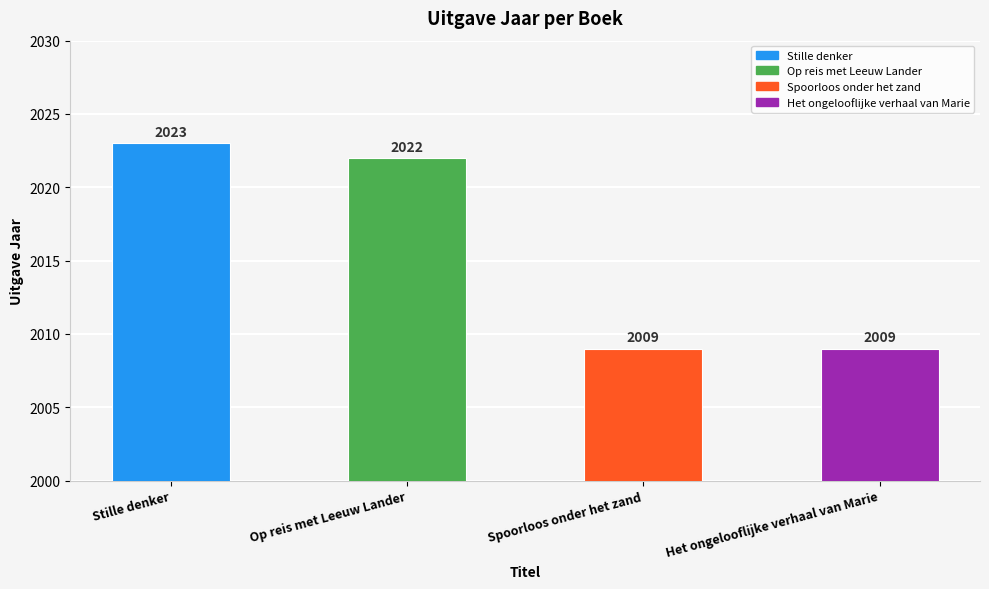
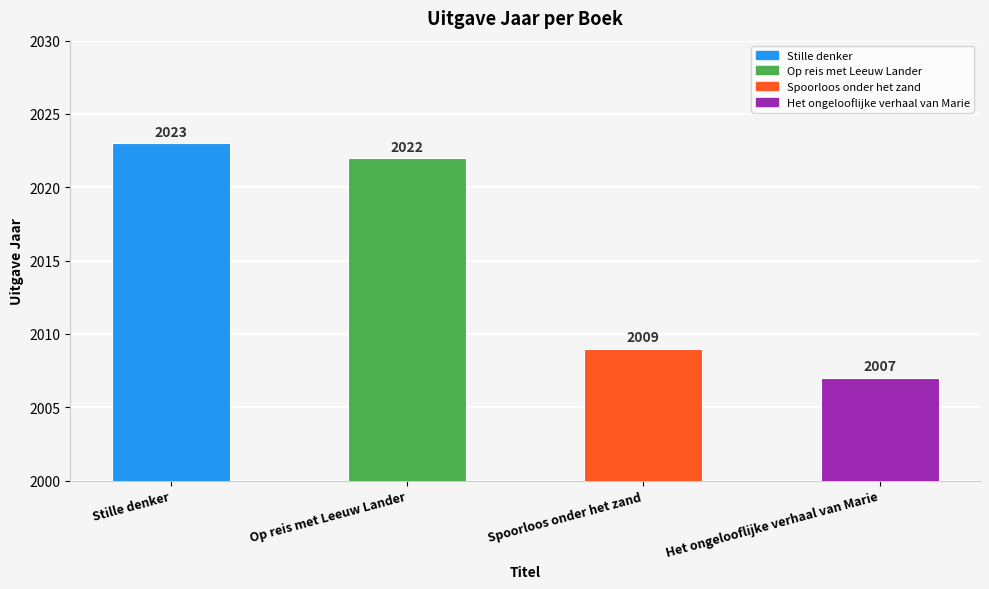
  {
    "Stille denker": 2023,
    "Op reis met Leeuw Lander": 2022,
    "Spoorloos onder het zand": 2009,
-   "Het ongelooflijke verhaal van Marie": 2009
+   "Het ongelooflijke verhaal van Marie": 2007
  }
